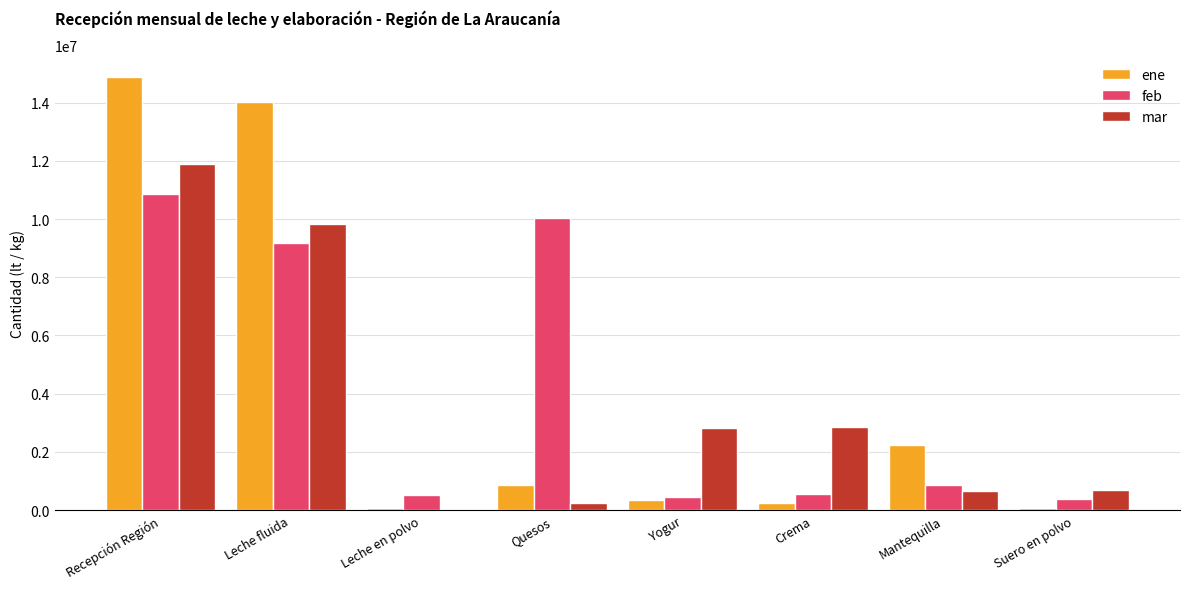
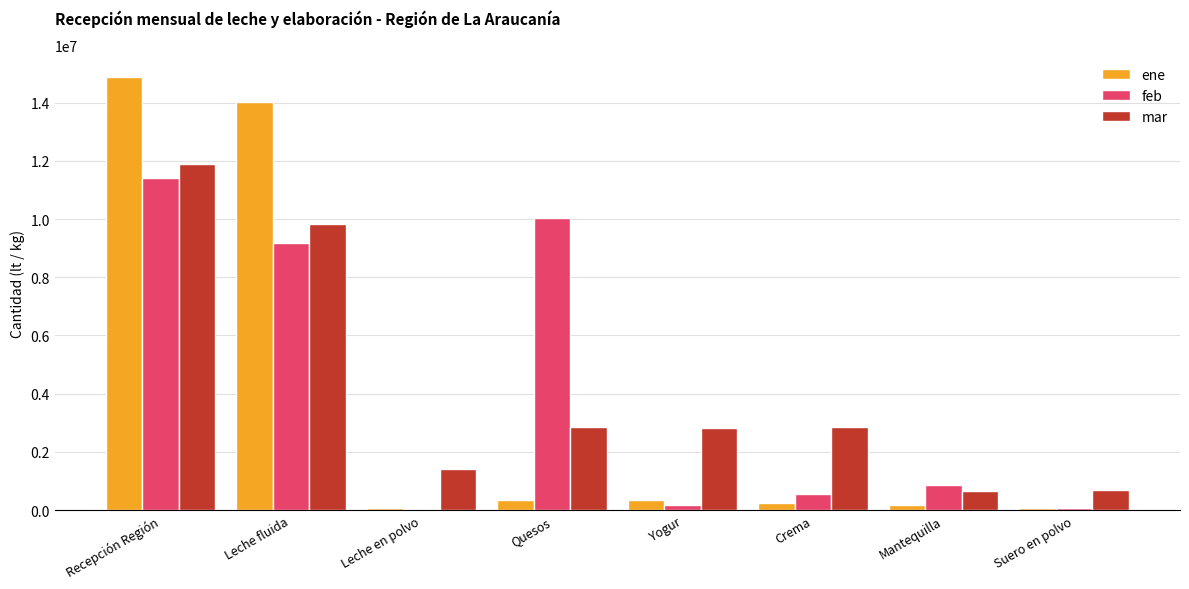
  {
    "ene": {
      "Recepción Región": 14900000,
      "Leche fluida": 14000000,
-     "Quesos": 900000,
+     "Quesos": 300000,
      "Yogur": 300000,
      "Crema": 300000,
-     "Mantequilla": 2200000,
+     "Mantequilla": 200000,
      "Suero en polvo": 100000
    },
    "feb": {
-     "Recepción Región": 10900000,
+     "Recepción Región": 11400000,
      "Leche fluida": 9200000,
-     "Leche en polvo": 500000,
+     "Leche en polvo": 0,
      "Quesos": 10000000,
-     "Yogur": 400000,
+     "Yogur": 200000,
      "Crema": 600000,
      "Mantequilla": 900000,
-     "Suero en polvo": 400000
+     "Suero en polvo": 100000
    },
    "mar": {
      "Recepción Región": 11900000,
      "Leche fluida": 9800000,
-     "Leche en polvo": 0,
-     "Quesos": 300000,
+     "Leche en polvo": 1400000,
+     "Quesos": 2900000,
      "Yogur": 2800000,
      "Crema": 2900000,
      "Mantequilla": 700000,
      "Suero en polvo": 700000
    }
  }
